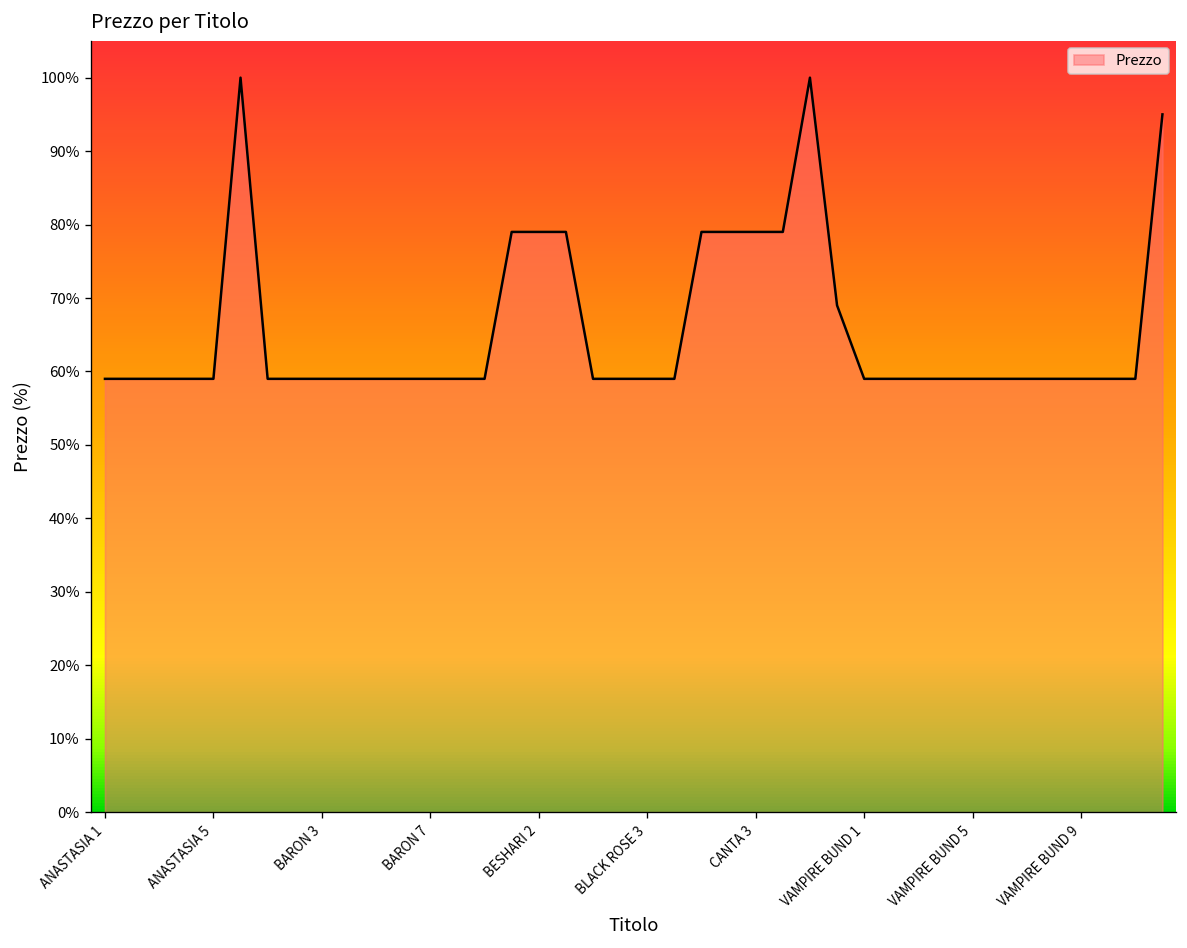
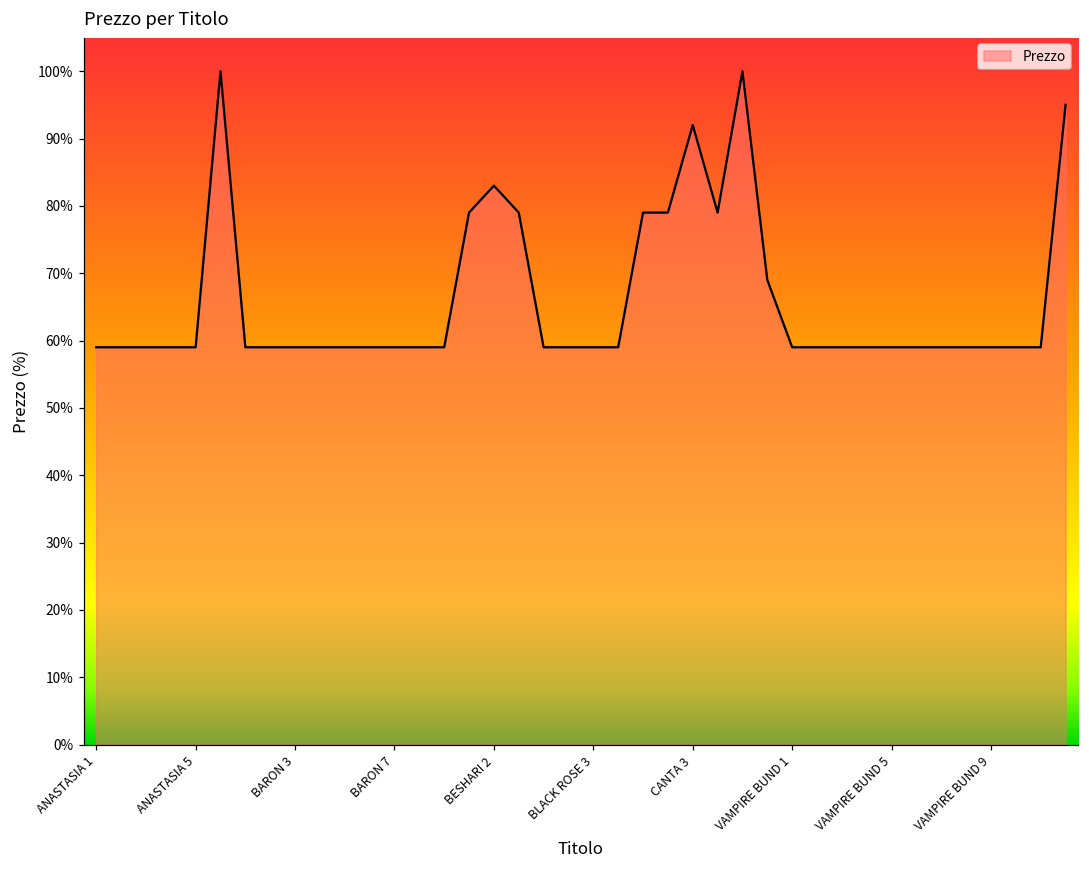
  {
    "ANASTASIA 1": "59%",
    "ANASTASIA 5": "59%",
    "BARON 3": "59%",
    "BARON 7": "59%",
-   "BESHARI 2": "79%",
+   "BESHARI 2": "83%",
    "BLACK ROSE 3": "59%",
-   "CANTA 3": "79%",
+   "CANTA 3": "92%",
    "VAMPIRE BUND 1": "59%",
    "VAMPIRE BUND 5": "59%",
    "VAMPIRE BUND 9": "59%"
  }
